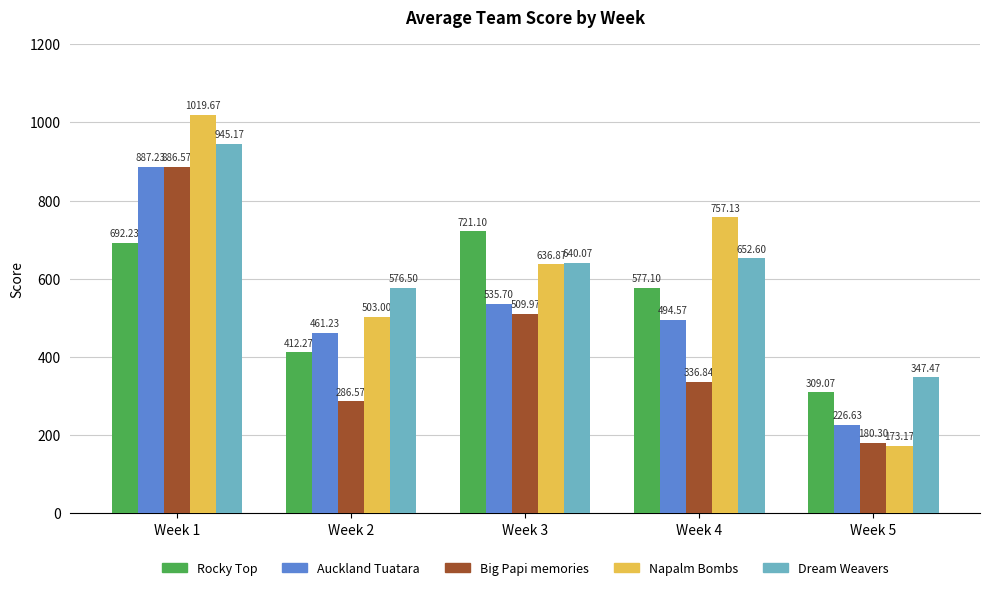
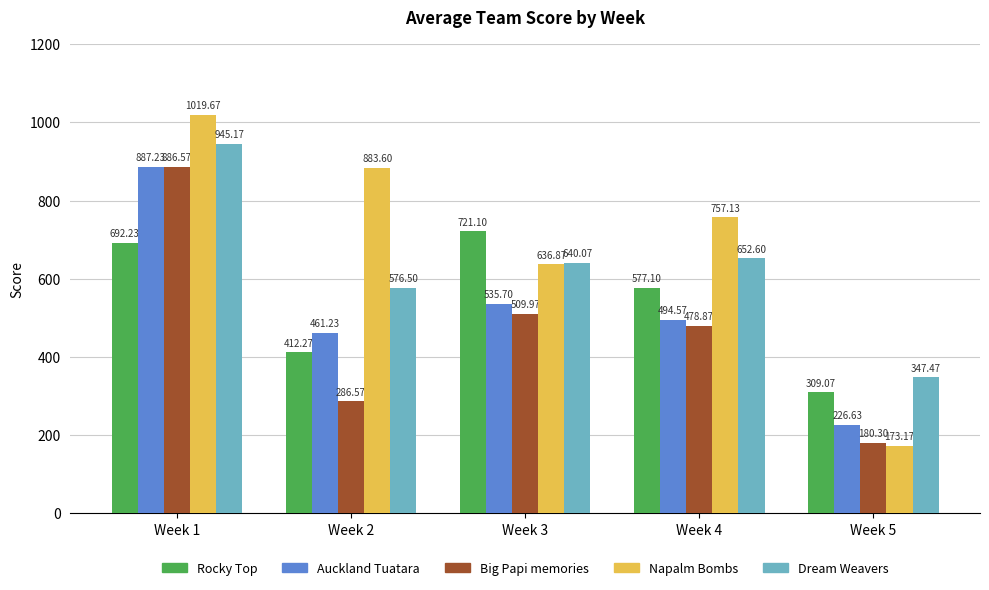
  {
    "Rocky Top": {
      "Week 1": 692.23,
      "Week 2": 412.27,
      "Week 3": 721.10,
      "Week 4": 577.10,
      "Week 5": 309.07
    },
    "Big Papi memories": {
      "Week 1": 886.57,
      "Week 2": 286.57,
      "Week 3": 509.97,
-     "Week 4": 336.84,
+     "Week 4": 478.87,
      "Week 5": 180.30
    },
    "Napalm Bombs": {
      "Week 1": 1019.67,
-     "Week 2": 503.00,
+     "Week 2": 883.60,
      "Week 3": 636.87,
      "Week 4": 757.13,
      "Week 5": 173.17
    }
  }
